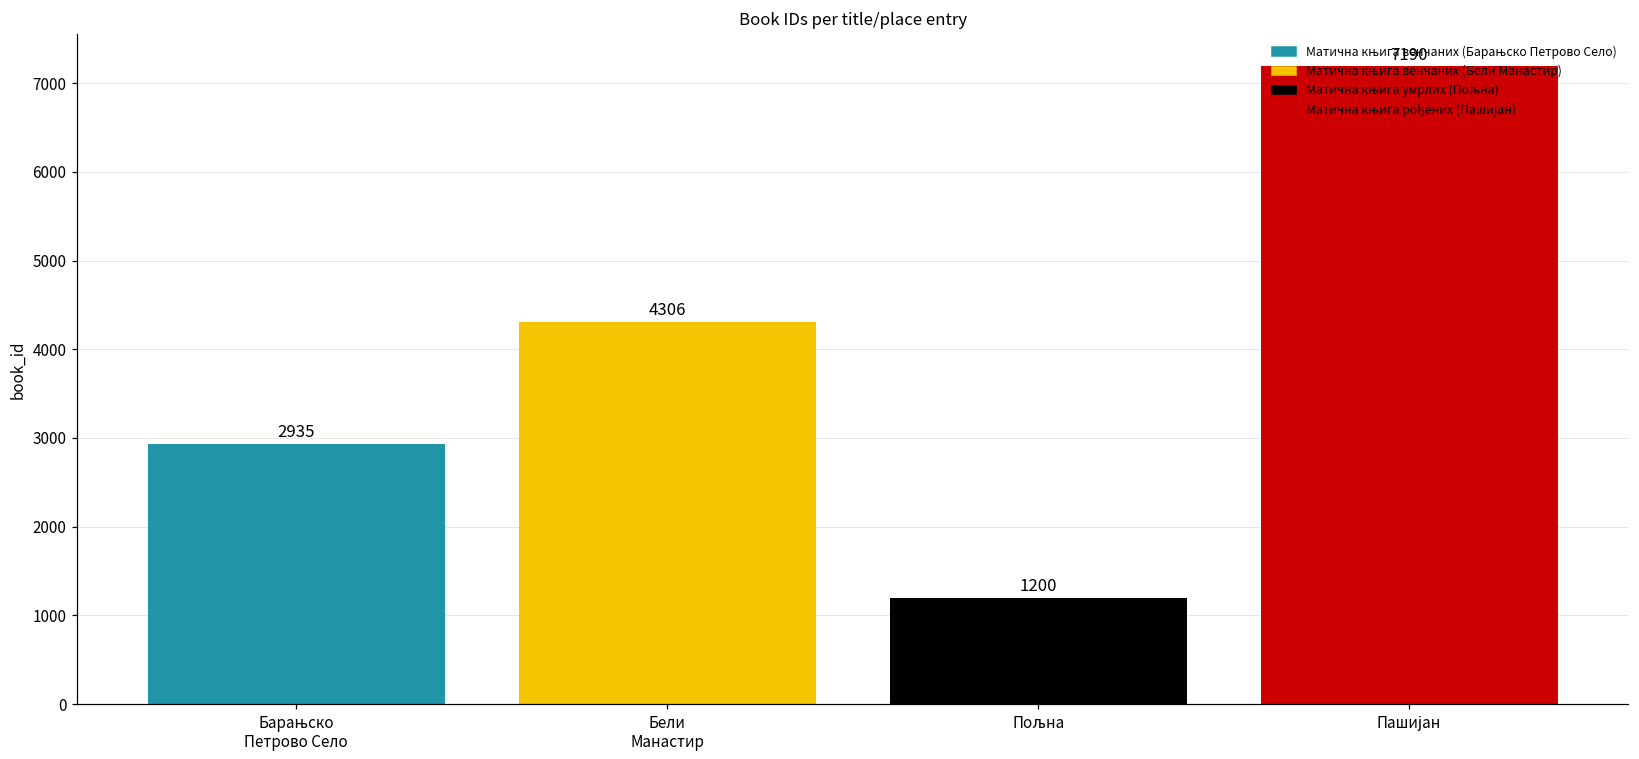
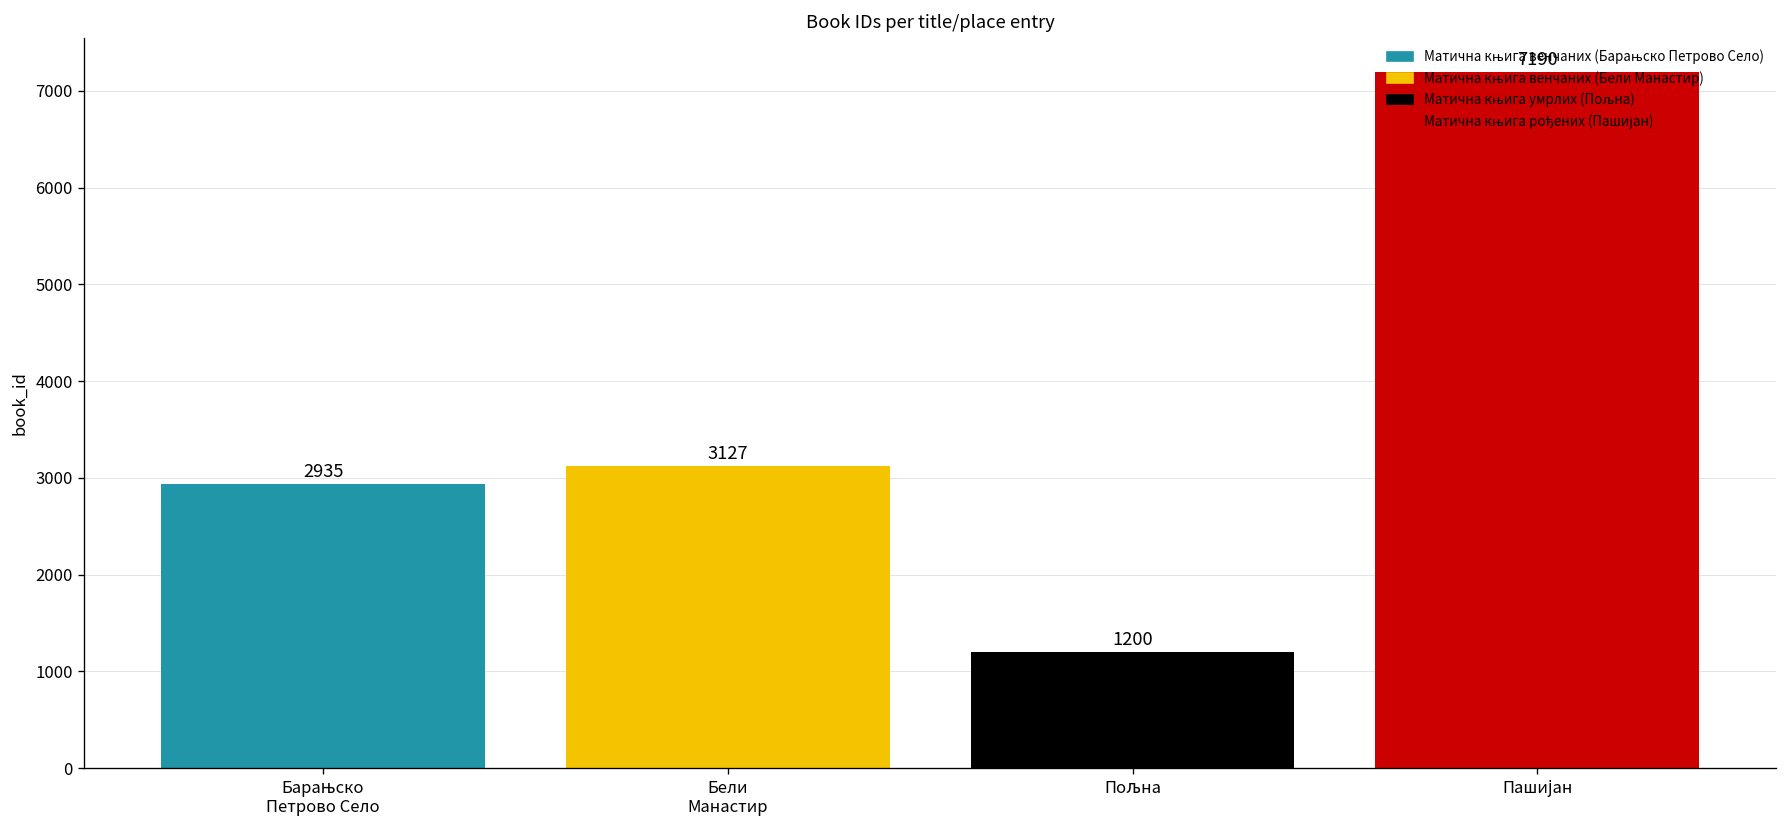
  {
    "Барањско Петрово Село": 2935,
-   "Бели Манастир": 4306,
+   "Бели Манастир": 3127,
    "Пољна": 1200,
    "Пашијан": 7190
  }
